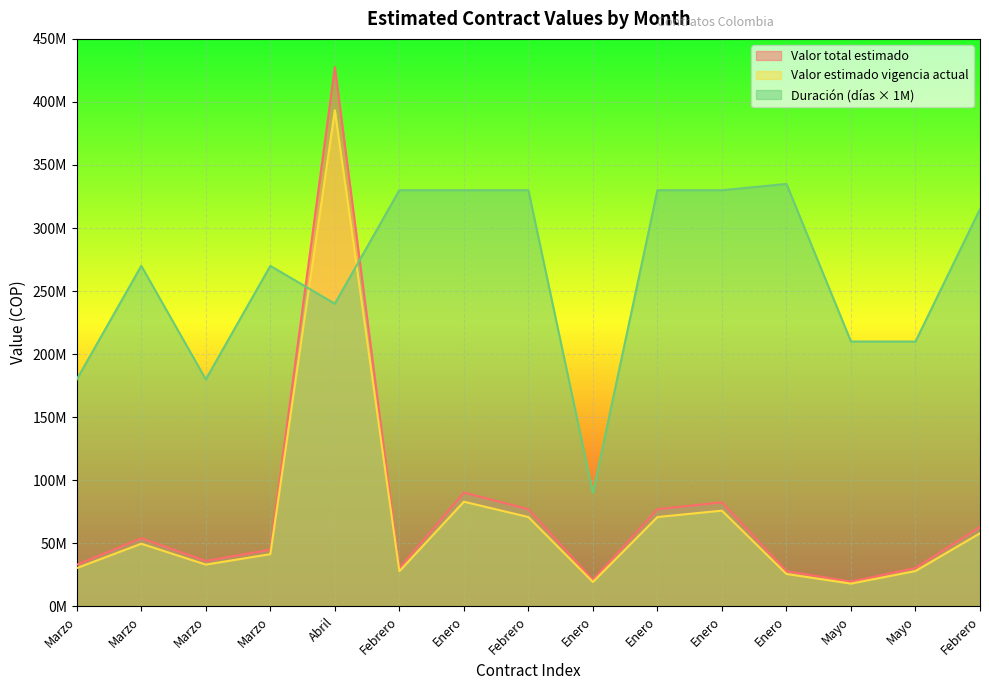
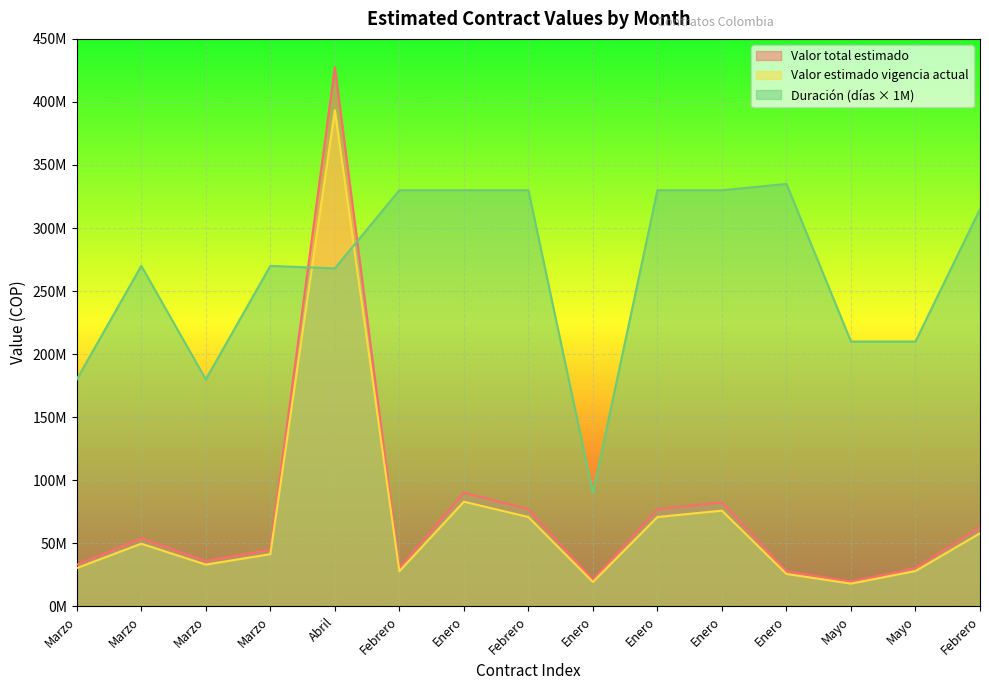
  {
    "Valor total estimado": {
      "Abril": 428000000
    },
    "Valor estimado vigencia actual": {
      "Abril": 393000000
    },
    "Duración (días × 1M)": {
-     "Abril": 240000000
+     "Abril": 268000000
    }
  }
